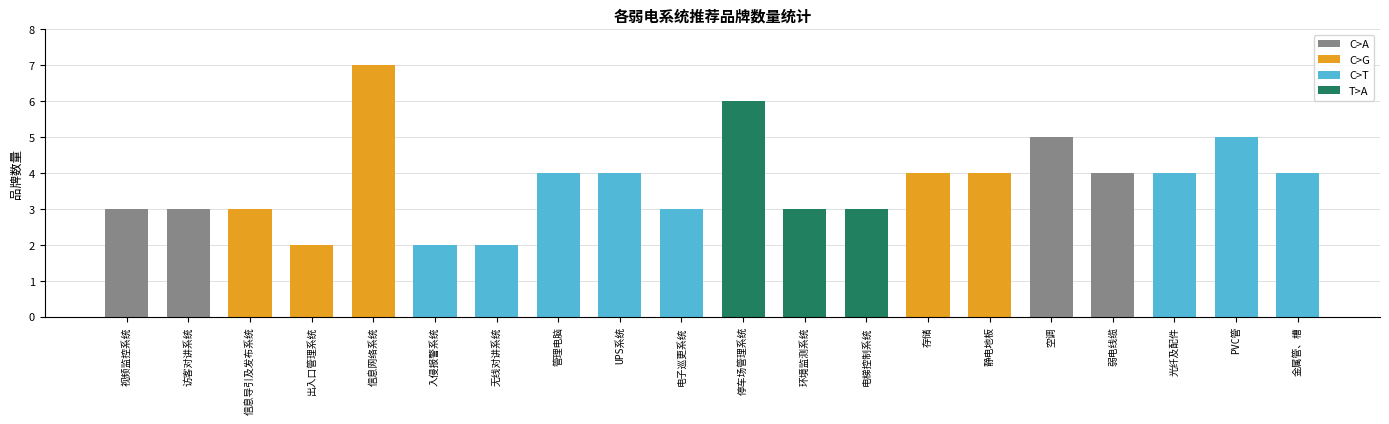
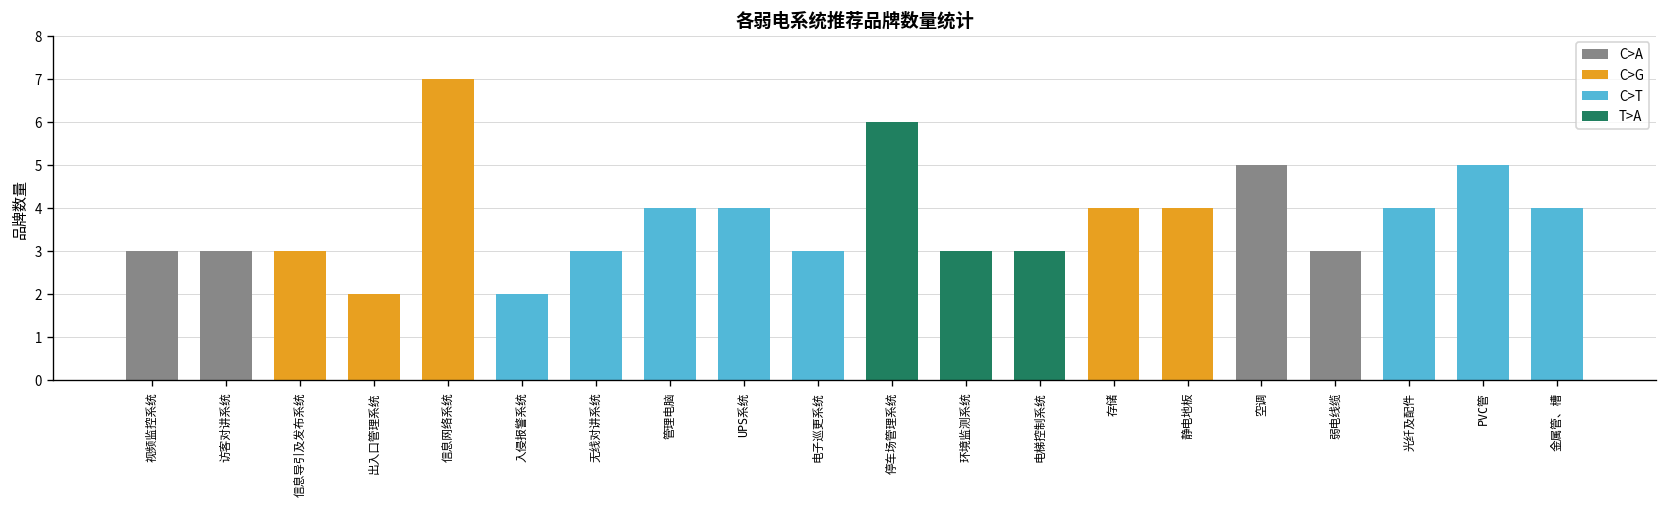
  {
    "视频监控系统": 3,
    "访客对讲系统": 3,
    "信息导引及发布系统": 3,
    "出入口管理系统": 2,
    "信息网络系统": 7,
    "入侵报警系统": 2,
-   "无线对讲系统": 2,
+   "无线对讲系统": 3,
    "管理电脑": 4,
    "UPS系统": 4,
    "电子巡更系统": 3,
    "停车场管理系统": 6,
    "环境监测系统": 3,
    "电梯控制系统": 3,
    "存储": 4,
    "静电地板": 4,
    "空调": 5,
-   "弱电线缆": 4,
+   "弱电线缆": 3,
    "光纤及配件": 4,
    "PVC管": 5,
    "金属管、槽": 4
  }
